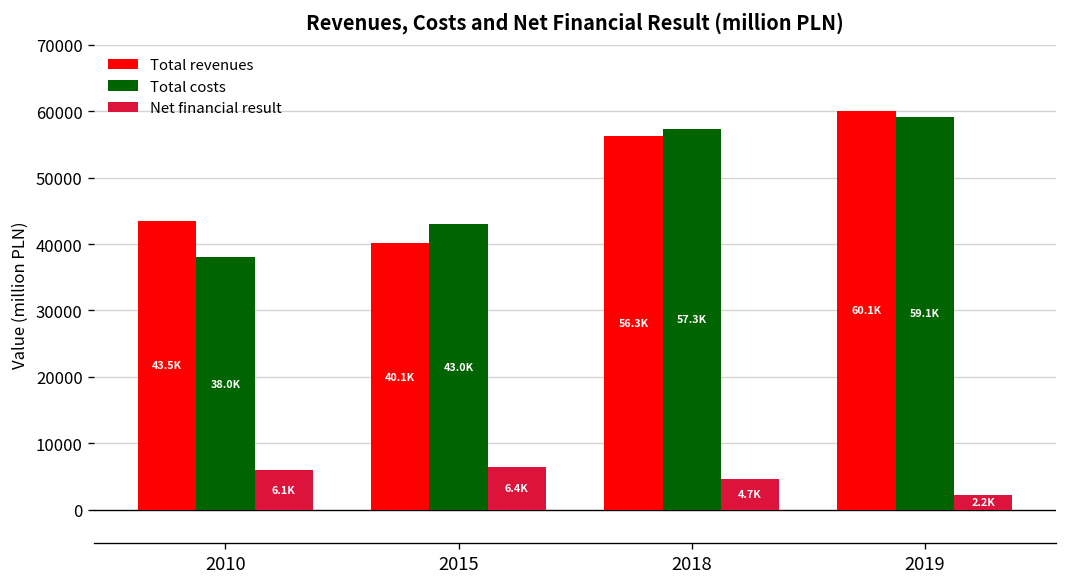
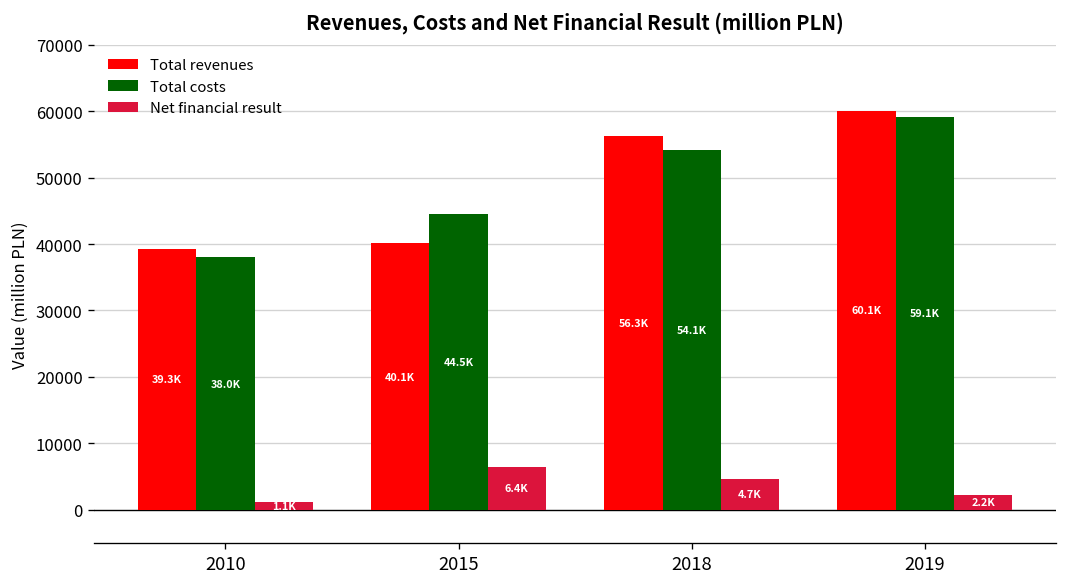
  {
    "Total revenues": {
-     "2010": "43.5K",
+     "2010": "39.3K",
      "2015": "40.1K",
      "2018": "56.3K",
      "2019": "60.1K"
    },
    "Total costs": {
      "2010": "38.0K",
-     "2015": "43.0K",
-     "2018": "57.3K",
+     "2015": "44.5K",
+     "2018": "54.1K",
      "2019": "59.1K"
    },
    "Net financial result": {
-     "2010": "6.1K",
+     "2010": "1.1K",
      "2015": "6.4K",
      "2018": "4.7K",
      "2019": "2.2K"
    }
  }
